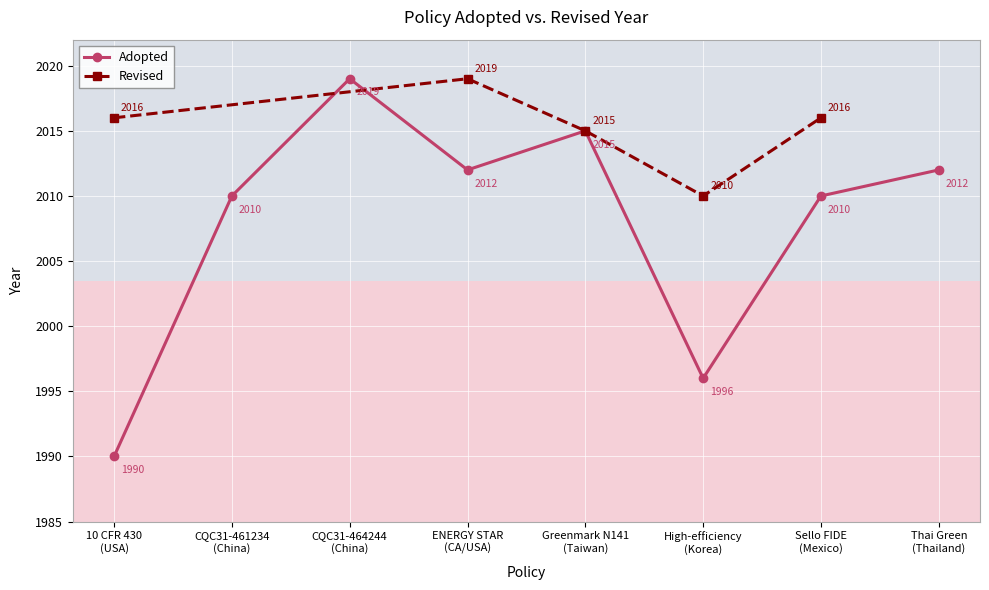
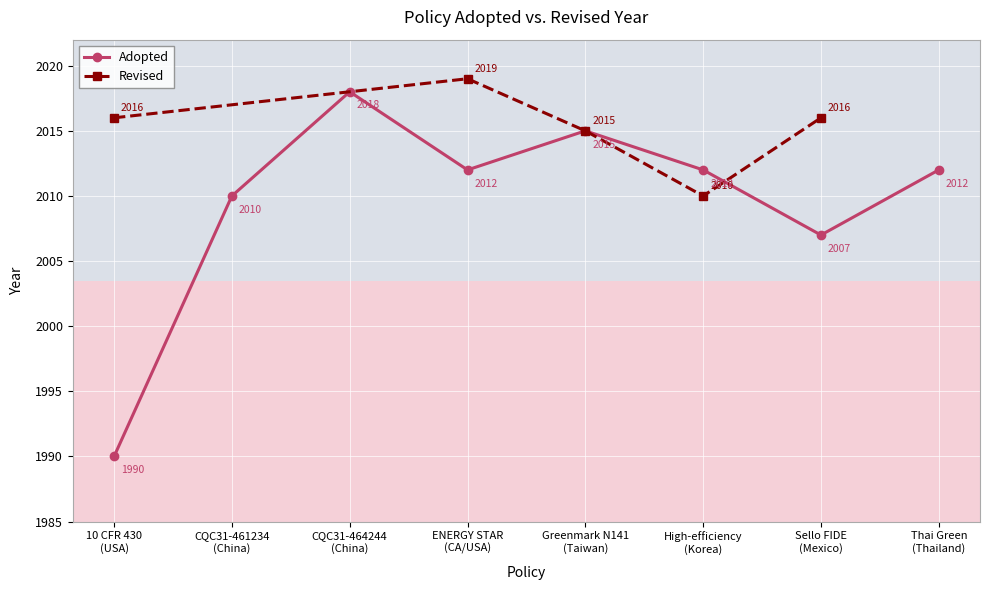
  {
    "Adopted": {
      "10 CFR 430 (USA)": 1990,
      "CQC31-461234 (China)": 2010,
-     "CQC31-464244 (China)": 2019,
+     "CQC31-464244 (China)": 2018,
      "ENERGY STAR (CA/USA)": 2012,
-     "High-efficiency (Korea)": 1996,
-     "Sello FIDE (Mexico)": 2010,
+     "High-efficiency (Korea)": 2012,
+     "Sello FIDE (Mexico)": 2007,
      "Thai Green (Thailand)": 2012
    },
    "Revised": {
      "10 CFR 430 (USA)": 2016,
      "ENERGY STAR (CA/USA)": 2019,
      "High-efficiency (Korea)": 2010,
      "Sello FIDE (Mexico)": 2016
    }
  }
